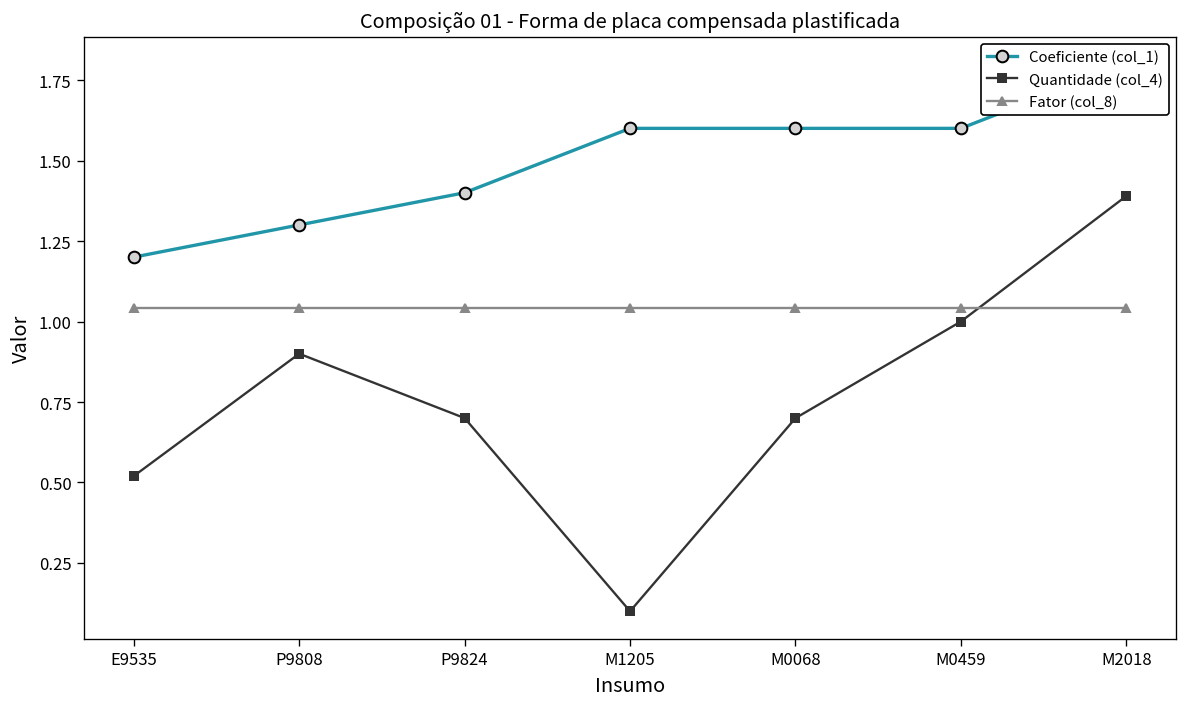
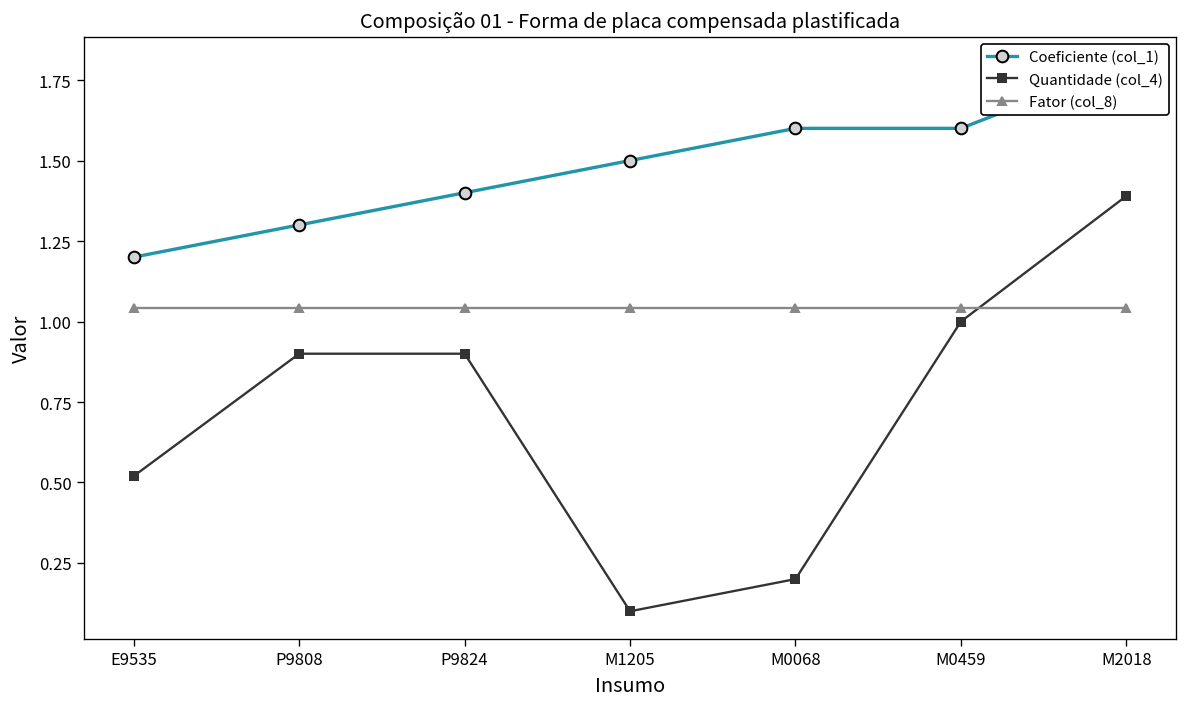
  {
    "Coeficiente (col_1)": {
      "E9535": 1.2,
      "P9808": 1.3,
      "P9824": 1.4,
-     "M1205": 1.6,
+     "M1205": 1.5,
      "M0068": 1.6,
      "M0459": 1.6
    },
    "Quantidade (col_4)": {
      "E9535": 0.52,
      "P9808": 0.9,
-     "P9824": 0.7,
+     "P9824": 0.9,
      "M1205": 0.1,
-     "M0068": 0.7,
+     "M0068": 0.2,
      "M0459": 1.0,
      "M2018": 1.39
    },
    "Fator (col_8)": {
      "E9535": 1.04,
      "P9808": 1.04,
      "P9824": 1.04,
      "M1205": 1.04,
      "M0068": 1.04,
      "M0459": 1.04,
      "M2018": 1.04
    }
  }
